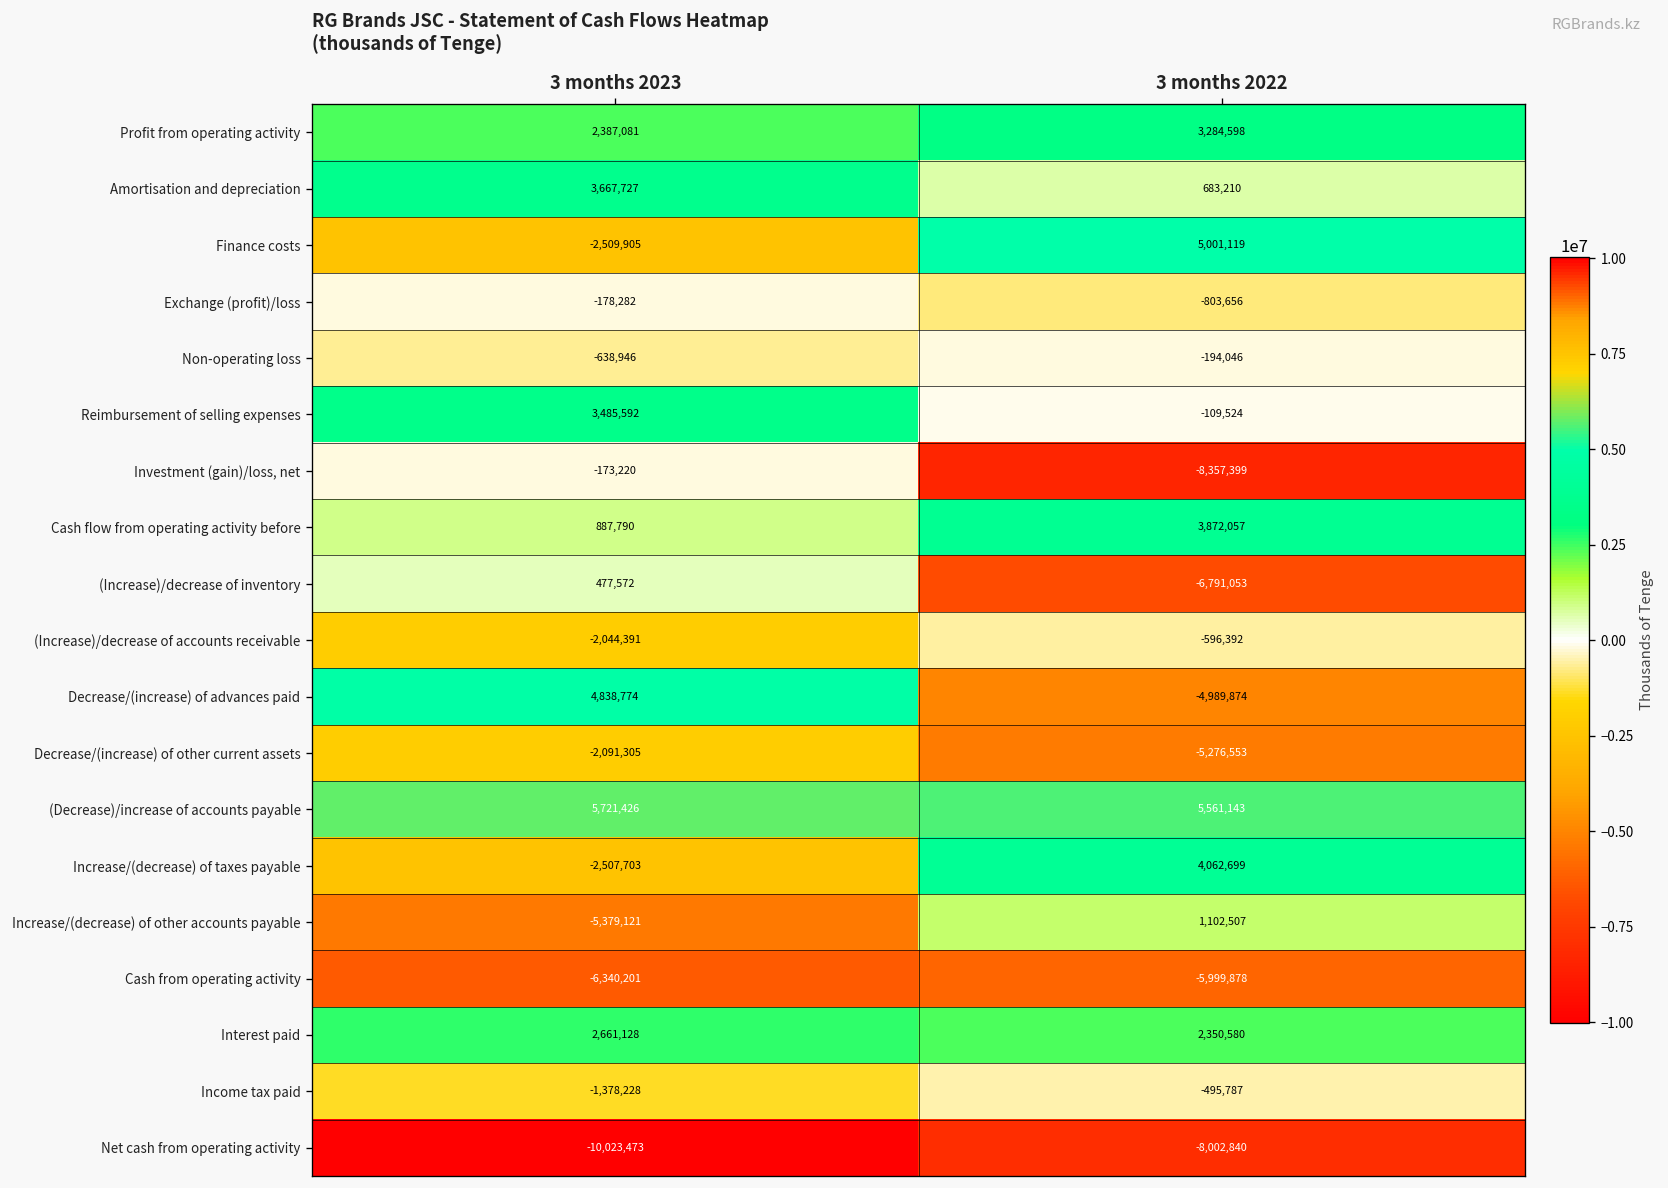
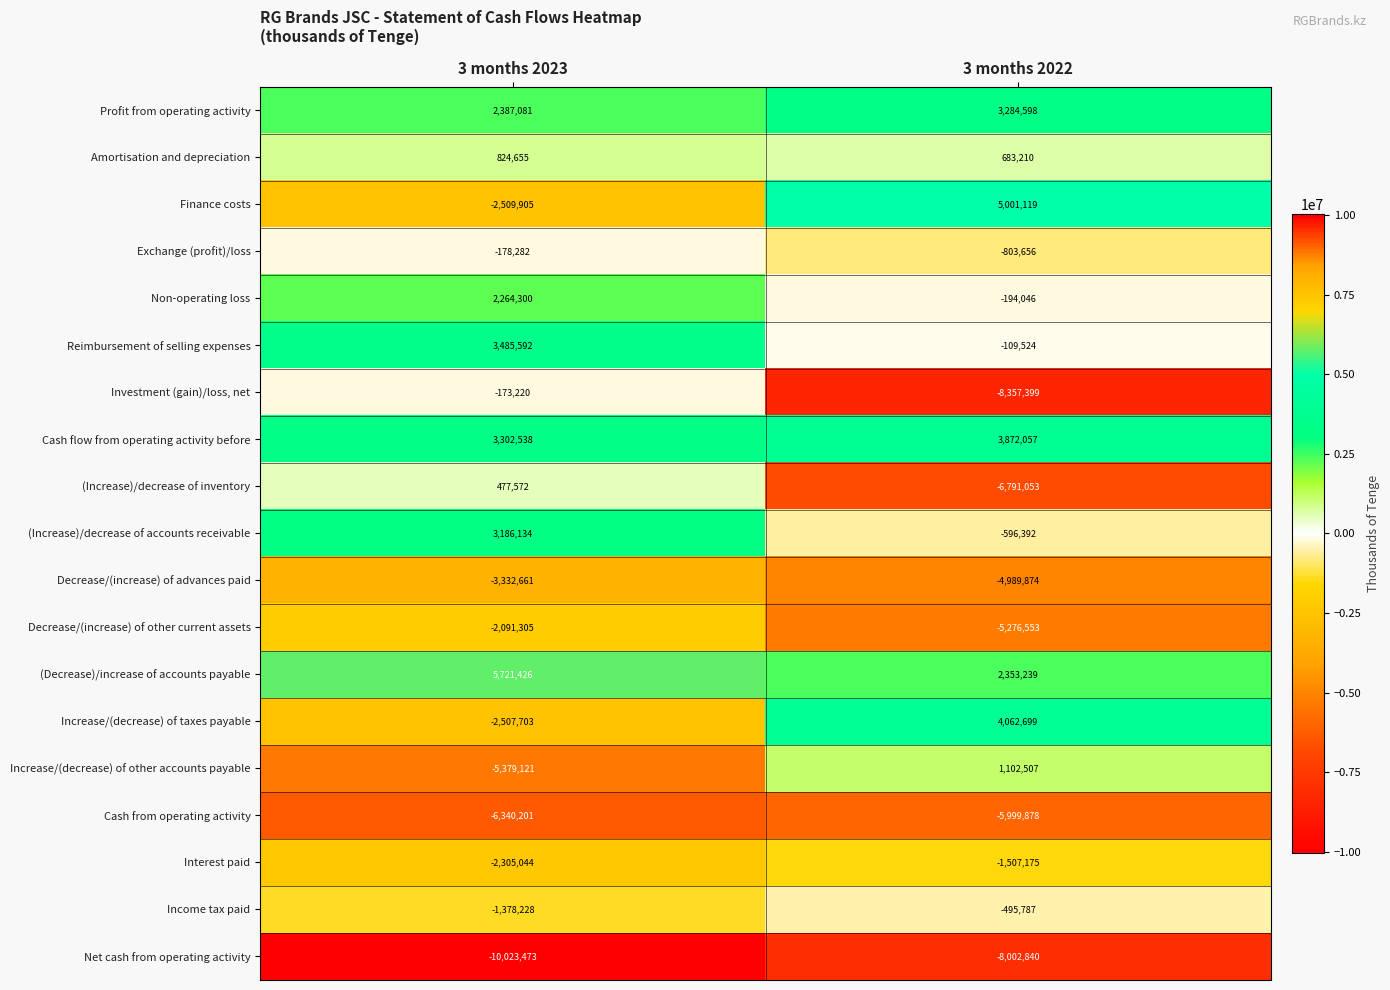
  {
    "Profit from operating activity": {
      "3 months 2023": "2,387,081",
      "3 months 2022": "3,284,598"
    },
    "Amortisation and depreciation": {
-     "3 months 2023": "3,667,727",
+     "3 months 2023": "824,655",
      "3 months 2022": "683,210"
    },
    "Finance costs": {
      "3 months 2023": "-2,509,905",
      "3 months 2022": "5,001,119"
    },
    "Exchange (profit)/loss": {
      "3 months 2023": "-178,282",
      "3 months 2022": "-803,656"
    },
    "Non-operating loss": {
-     "3 months 2023": "-638,946",
+     "3 months 2023": "2,264,300",
      "3 months 2022": "-194,046"
    },
    "Reimbursement of selling expenses": {
      "3 months 2023": "3,485,592",
      "3 months 2022": "-109,524"
    },
    "Investment (gain)/loss, net": {
      "3 months 2023": "-173,220",
      "3 months 2022": "-8,357,399"
    },
    "Cash flow from operating activity before": {
-     "3 months 2023": "887,790",
+     "3 months 2023": "3,302,538",
      "3 months 2022": "3,872,057"
    },
    "(Increase)/decrease of inventory": {
      "3 months 2023": "477,572",
      "3 months 2022": "-6,791,053"
    },
    "(Increase)/decrease of accounts receivable": {
-     "3 months 2023": "-2,044,391",
+     "3 months 2023": "3,186,134",
      "3 months 2022": "-596,392"
    },
    "Decrease/(increase) of advances paid": {
-     "3 months 2023": "4,838,774",
+     "3 months 2023": "-3,332,661",
      "3 months 2022": "-4,989,874"
    },
    "Decrease/(increase) of other current assets": {
      "3 months 2023": "-2,091,305",
      "3 months 2022": "-5,276,553"
    },
    "(Decrease)/increase of accounts payable": {
      "3 months 2023": "5,721,426",
-     "3 months 2022": "5,561,143"
+     "3 months 2022": "2,353,239"
    },
    "Increase/(decrease) of taxes payable": {
      "3 months 2023": "-2,507,703",
      "3 months 2022": "4,062,699"
    },
    "Increase/(decrease) of other accounts payable": {
      "3 months 2023": "-5,379,121",
      "3 months 2022": "1,102,507"
    },
    "Cash from operating activity": {
      "3 months 2023": "-6,340,201",
      "3 months 2022": "-5,999,878"
    },
    "Interest paid": {
-     "3 months 2023": "2,661,128",
-     "3 months 2022": "2,350,580"
+     "3 months 2023": "-2,305,044",
+     "3 months 2022": "-1,507,175"
    },
    "Income tax paid": {
      "3 months 2023": "-1,378,228",
      "3 months 2022": "-495,787"
    },
    "Net cash from operating activity": {
      "3 months 2023": "-10,023,473",
      "3 months 2022": "-8,002,840"
    }
  }
